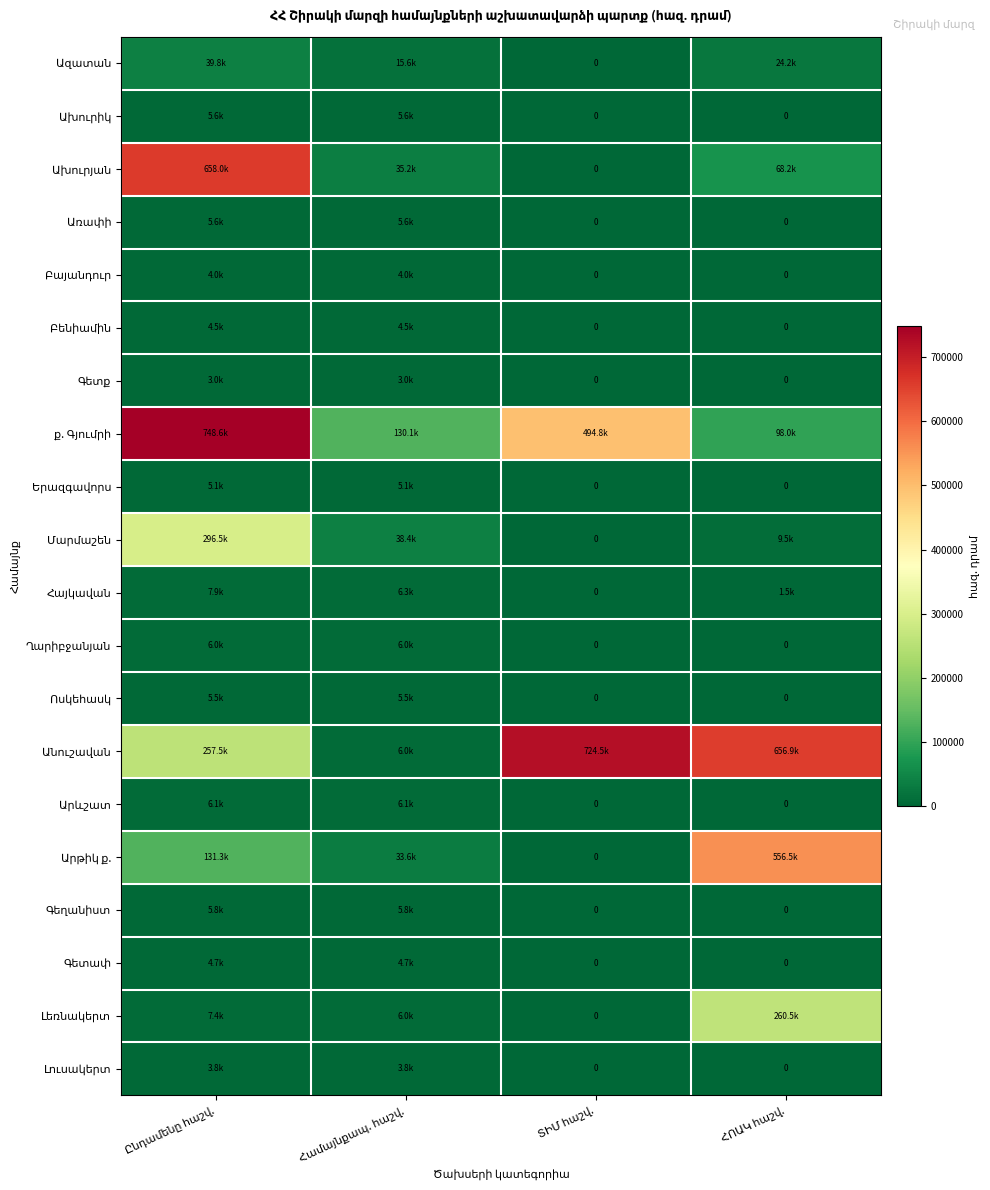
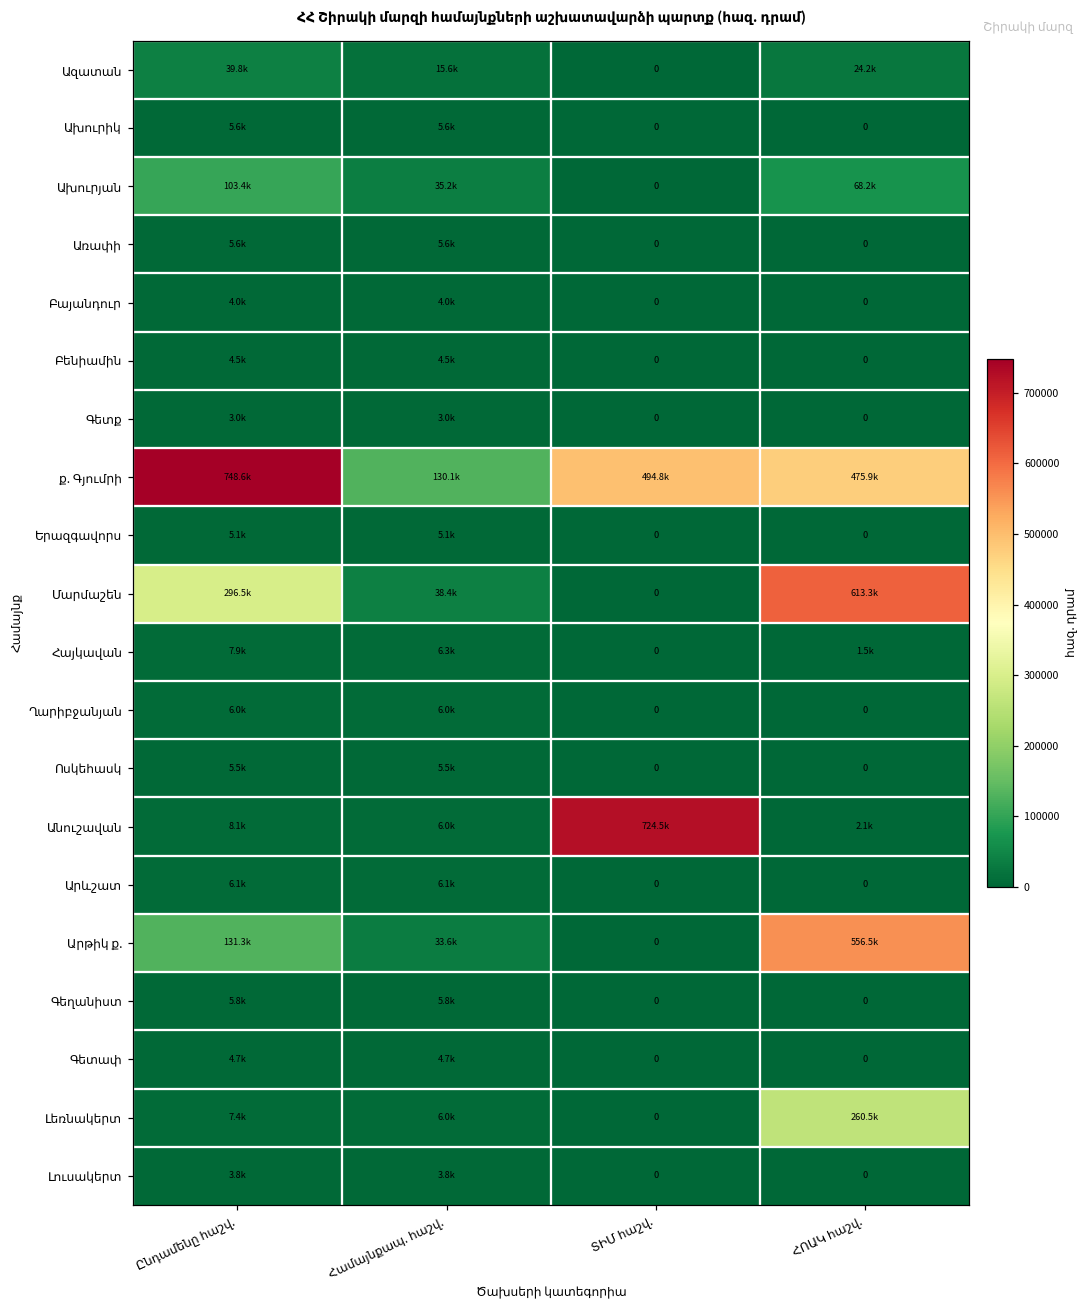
  {
    "Ազատան": {
      "Ընդամենը հաշվ.": "39.8k",
      "Համայնքապ. հաշվ.": "15.6k",
      "ՏԻՄ հաշվ.": "0",
      "ՀՈԱԿ հաշվ.": "24.2k"
    },
    "Ախուրիկ": {
      "Ընդամենը հաշվ.": "5.6k",
      "Համայնքապ. հաշվ.": "5.6k",
      "ՏԻՄ հաշվ.": "0",
      "ՀՈԱԿ հաշվ.": "0"
    },
    "Ախուրյան": {
-     "Ընդամենը հաշվ.": "658.0k",
+     "Ընդամենը հաշվ.": "103.4k",
      "Համայնքապ. հաշվ.": "35.2k",
      "ՏԻՄ հաշվ.": "0",
      "ՀՈԱԿ հաշվ.": "68.2k"
    },
    "Առափի": {
      "Ընդամենը հաշվ.": "5.6k",
      "Համայնքապ. հաշվ.": "5.6k",
      "ՏԻՄ հաշվ.": "0",
      "ՀՈԱԿ հաշվ.": "0"
    },
    "Բայանդուր": {
      "Ընդամենը հաշվ.": "4.0k",
      "Համայնքապ. հաշվ.": "4.0k",
      "ՏԻՄ հաշվ.": "0",
      "ՀՈԱԿ հաշվ.": "0"
    },
    "Բենիամին": {
      "Ընդամենը հաշվ.": "4.5k",
      "Համայնքապ. հաշվ.": "4.5k",
      "ՏԻՄ հաշվ.": "0",
      "ՀՈԱԿ հաշվ.": "0"
    },
    "Գետք": {
      "Ընդամենը հաշվ.": "3.0k",
      "Համայնքապ. հաշվ.": "3.0k",
      "ՏԻՄ հաշվ.": "0",
      "ՀՈԱԿ հաշվ.": "0"
    },
    "ք. Գյումրի": {
      "Ընդամենը հաշվ.": "748.6k",
      "Համայնքապ. հաշվ.": "130.1k",
      "ՏԻՄ հաշվ.": "494.8k",
-     "ՀՈԱԿ հաշվ.": "98.0k"
+     "ՀՈԱԿ հաշվ.": "475.9k"
    },
    "Երազգավորս": {
      "Ընդամենը հաշվ.": "5.1k",
      "Համայնքապ. հաշվ.": "5.1k",
      "ՏԻՄ հաշվ.": "0",
      "ՀՈԱԿ հաշվ.": "0"
    },
    "Մարմաշեն": {
      "Ընդամենը հաշվ.": "296.5k",
      "Համայնքապ. հաշվ.": "38.4k",
      "ՏԻՄ հաշվ.": "0",
-     "ՀՈԱԿ հաշվ.": "9.5k"
+     "ՀՈԱԿ հաշվ.": "613.3k"
    },
    "Հայկավան": {
      "Ընդամենը հաշվ.": "7.9k",
      "Համայնքապ. հաշվ.": "6.3k",
      "ՏԻՄ հաշվ.": "0",
      "ՀՈԱԿ հաշվ.": "1.5k"
    },
    "Ղարիբջանյան": {
      "Ընդամենը հաշվ.": "6.0k",
      "Համայնքապ. հաշվ.": "6.0k",
      "ՏԻՄ հաշվ.": "0",
      "ՀՈԱԿ հաշվ.": "0"
    },
    "Ոսկեհասկ": {
      "Ընդամենը հաշվ.": "5.5k",
      "Համայնքապ. հաշվ.": "5.5k",
      "ՏԻՄ հաշվ.": "0",
      "ՀՈԱԿ հաշվ.": "0"
    },
    "Անուշավան": {
-     "Ընդամենը հաշվ.": "257.5k",
+     "Ընդամենը հաշվ.": "8.1k",
      "Համայնքապ. հաշվ.": "6.0k",
      "ՏԻՄ հաշվ.": "724.5k",
-     "ՀՈԱԿ հաշվ.": "656.9k"
+     "ՀՈԱԿ հաշվ.": "2.1k"
    },
    "Արևշատ": {
      "Ընդամենը հաշվ.": "6.1k",
      "Համայնքապ. հաշվ.": "6.1k",
      "ՏԻՄ հաշվ.": "0",
      "ՀՈԱԿ հաշվ.": "0"
    },
    "Արթիկ ք.": {
      "Ընդամենը հաշվ.": "131.3k",
      "Համայնքապ. հաշվ.": "33.6k",
      "ՏԻՄ հաշվ.": "0",
      "ՀՈԱԿ հաշվ.": "556.5k"
    },
    "Գեղանիստ": {
      "Ընդամենը հաշվ.": "5.8k",
      "Համայնքապ. հաշվ.": "5.8k",
      "ՏԻՄ հաշվ.": "0",
      "ՀՈԱԿ հաշվ.": "0"
    },
    "Գետափ": {
      "Ընդամենը հաշվ.": "4.7k",
      "Համայնքապ. հաշվ.": "4.7k",
      "ՏԻՄ հաշվ.": "0",
      "ՀՈԱԿ հաշվ.": "0"
    },
    "Լեռնակերտ": {
      "Ընդամենը հաշվ.": "7.4k",
      "Համայնքապ. հաշվ.": "6.0k",
      "ՏԻՄ հաշվ.": "0",
      "ՀՈԱԿ հաշվ.": "260.5k"
    },
    "Լուսակերտ": {
      "Ընդամենը հաշվ.": "3.8k",
      "Համայնքապ. հաշվ.": "3.8k",
      "ՏԻՄ հաշվ.": "0",
      "ՀՈԱԿ հաշվ.": "0"
    }
  }
